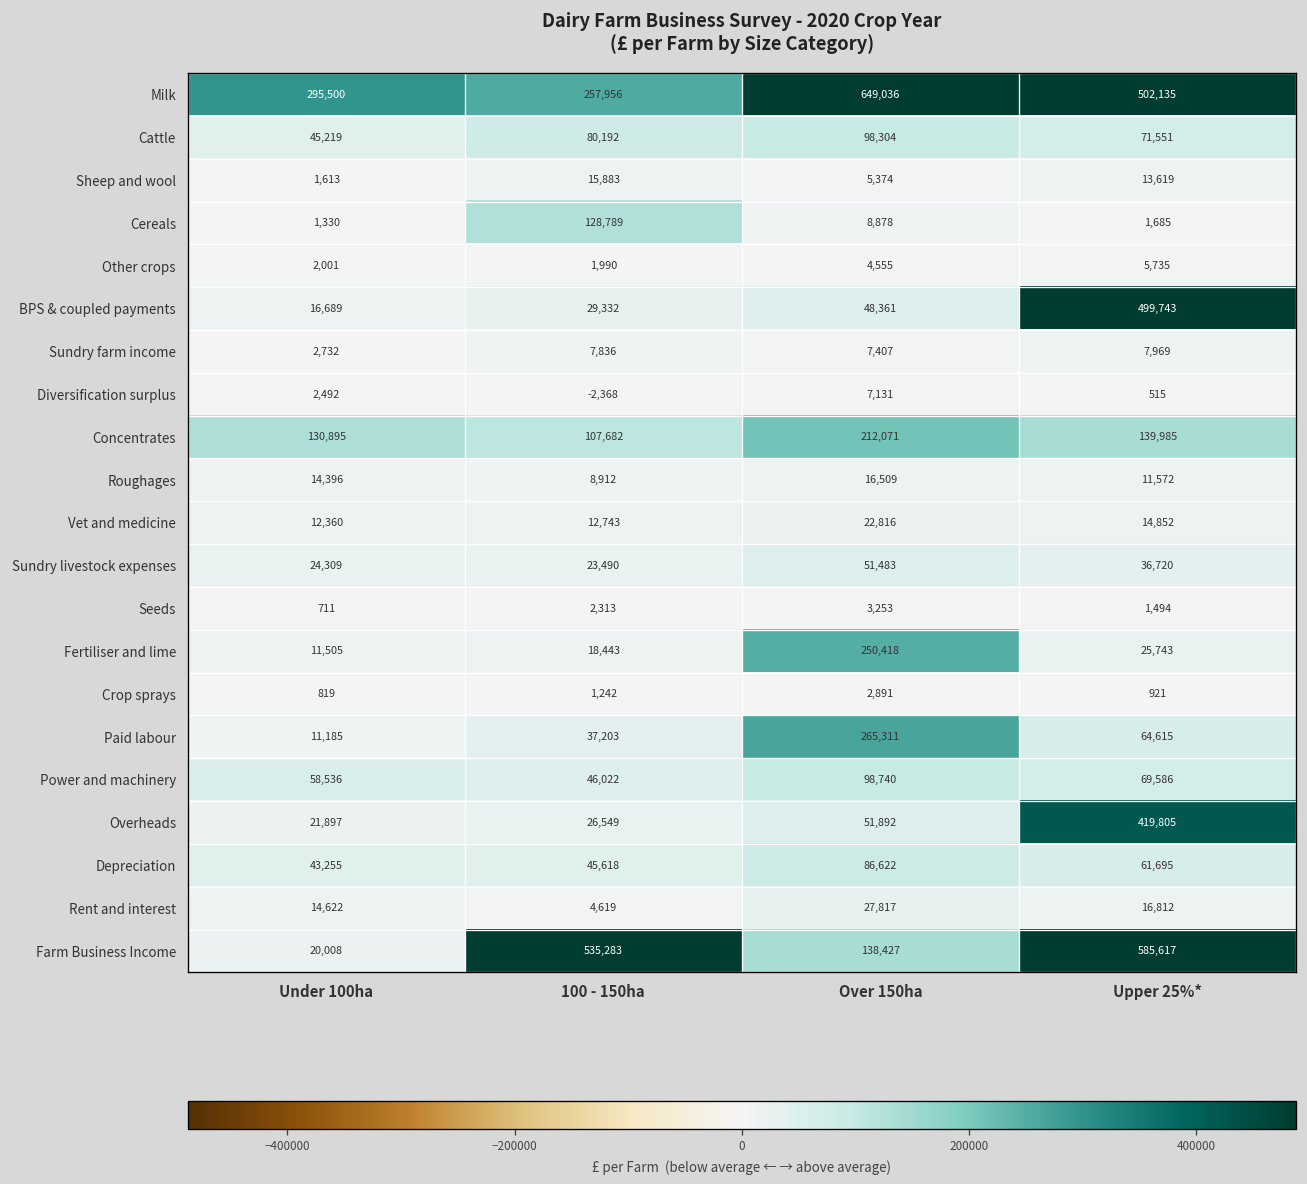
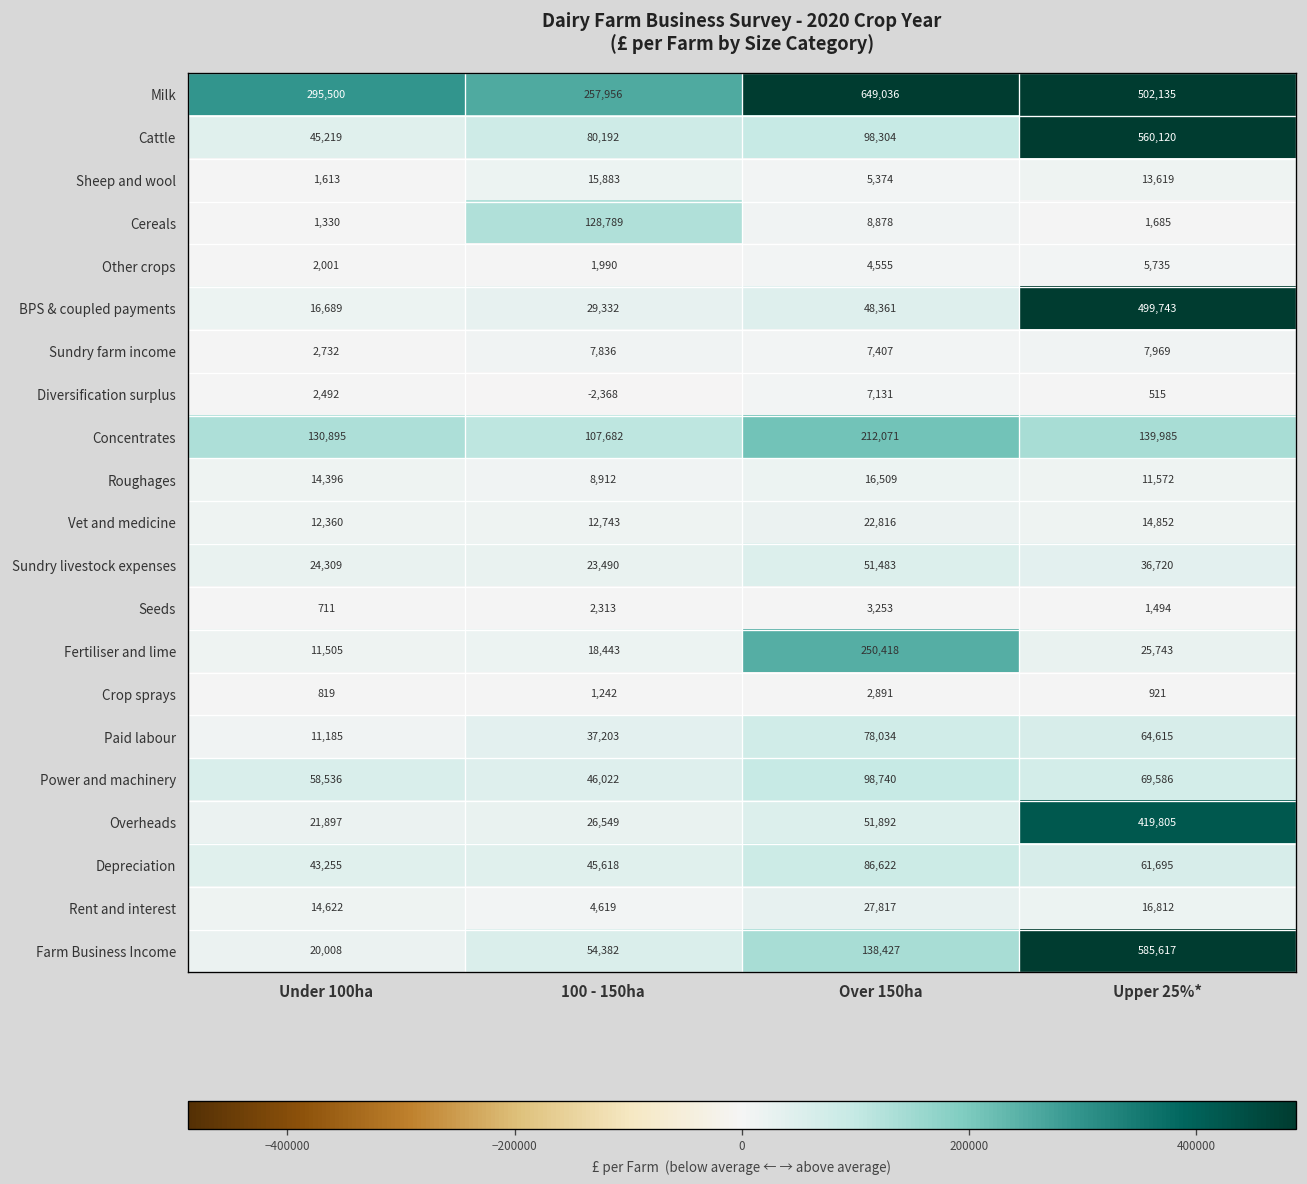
  {
    "Milk": {
      "Under 100ha": "295,500",
      "100 - 150ha": "257,956",
      "Over 150ha": "649,036",
      "Upper 25%*": "502,135"
    },
    "Cattle": {
      "Under 100ha": "45,219",
      "100 - 150ha": "80,192",
      "Over 150ha": "98,304",
-     "Upper 25%*": "71,551"
+     "Upper 25%*": "560,120"
    },
    "Sheep and wool": {
      "Under 100ha": "1,613",
      "100 - 150ha": "15,883",
      "Over 150ha": "5,374",
      "Upper 25%*": "13,619"
    },
    "Cereals": {
      "Under 100ha": "1,330",
      "100 - 150ha": "128,789",
      "Over 150ha": "8,878",
      "Upper 25%*": "1,685"
    },
    "Other crops": {
      "Under 100ha": "2,001",
      "100 - 150ha": "1,990",
      "Over 150ha": "4,555",
      "Upper 25%*": "5,735"
    },
    "BPS & coupled payments": {
      "Under 100ha": "16,689",
      "100 - 150ha": "29,332",
      "Over 150ha": "48,361",
      "Upper 25%*": "499,743"
    },
    "Sundry farm income": {
      "Under 100ha": "2,732",
      "100 - 150ha": "7,836",
      "Over 150ha": "7,407",
      "Upper 25%*": "7,969"
    },
    "Diversification surplus": {
      "Under 100ha": "2,492",
      "100 - 150ha": "-2,368",
      "Over 150ha": "7,131",
      "Upper 25%*": "515"
    },
    "Concentrates": {
      "Under 100ha": "130,895",
      "100 - 150ha": "107,682",
      "Over 150ha": "212,071",
      "Upper 25%*": "139,985"
    },
    "Roughages": {
      "Under 100ha": "14,396",
      "100 - 150ha": "8,912",
      "Over 150ha": "16,509",
      "Upper 25%*": "11,572"
    },
    "Vet and medicine": {
      "Under 100ha": "12,360",
      "100 - 150ha": "12,743",
      "Over 150ha": "22,816",
      "Upper 25%*": "14,852"
    },
    "Sundry livestock expenses": {
      "Under 100ha": "24,309",
      "100 - 150ha": "23,490",
      "Over 150ha": "51,483",
      "Upper 25%*": "36,720"
    },
    "Seeds": {
      "Under 100ha": "711",
      "100 - 150ha": "2,313",
      "Over 150ha": "3,253",
      "Upper 25%*": "1,494"
    },
    "Fertiliser and lime": {
      "Under 100ha": "11,505",
      "100 - 150ha": "18,443",
      "Over 150ha": "250,418",
      "Upper 25%*": "25,743"
    },
    "Crop sprays": {
      "Under 100ha": "819",
      "100 - 150ha": "1,242",
      "Over 150ha": "2,891",
      "Upper 25%*": "921"
    },
    "Paid labour": {
      "Under 100ha": "11,185",
      "100 - 150ha": "37,203",
-     "Over 150ha": "265,311",
+     "Over 150ha": "78,034",
      "Upper 25%*": "64,615"
    },
    "Power and machinery": {
      "Under 100ha": "58,536",
      "100 - 150ha": "46,022",
      "Over 150ha": "98,740",
      "Upper 25%*": "69,586"
    },
    "Overheads": {
      "Under 100ha": "21,897",
      "100 - 150ha": "26,549",
      "Over 150ha": "51,892",
      "Upper 25%*": "419,805"
    },
    "Depreciation": {
      "Under 100ha": "43,255",
      "100 - 150ha": "45,618",
      "Over 150ha": "86,622",
      "Upper 25%*": "61,695"
    },
    "Rent and interest": {
      "Under 100ha": "14,622",
      "100 - 150ha": "4,619",
      "Over 150ha": "27,817",
      "Upper 25%*": "16,812"
    },
    "Farm Business Income": {
      "Under 100ha": "20,008",
-     "100 - 150ha": "535,283",
+     "100 - 150ha": "54,382",
      "Over 150ha": "138,427",
      "Upper 25%*": "585,617"
    }
  }
